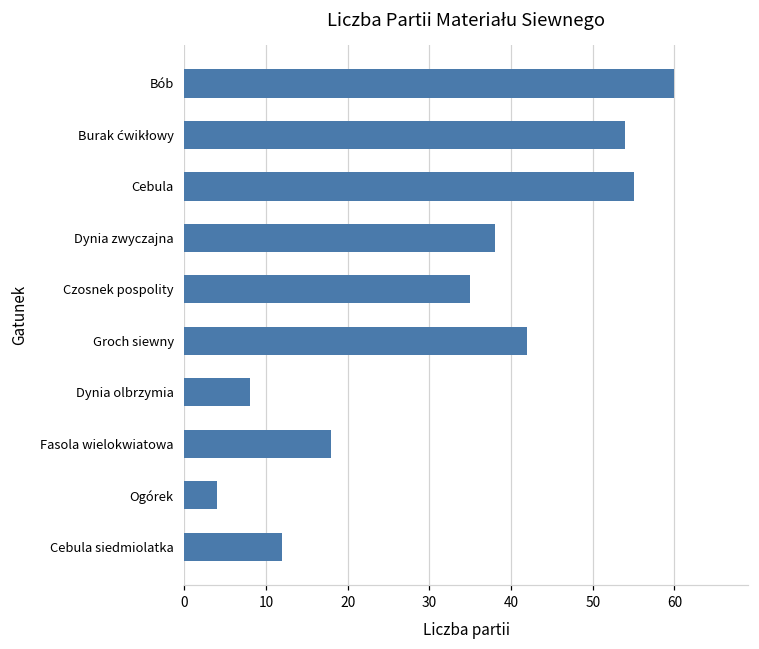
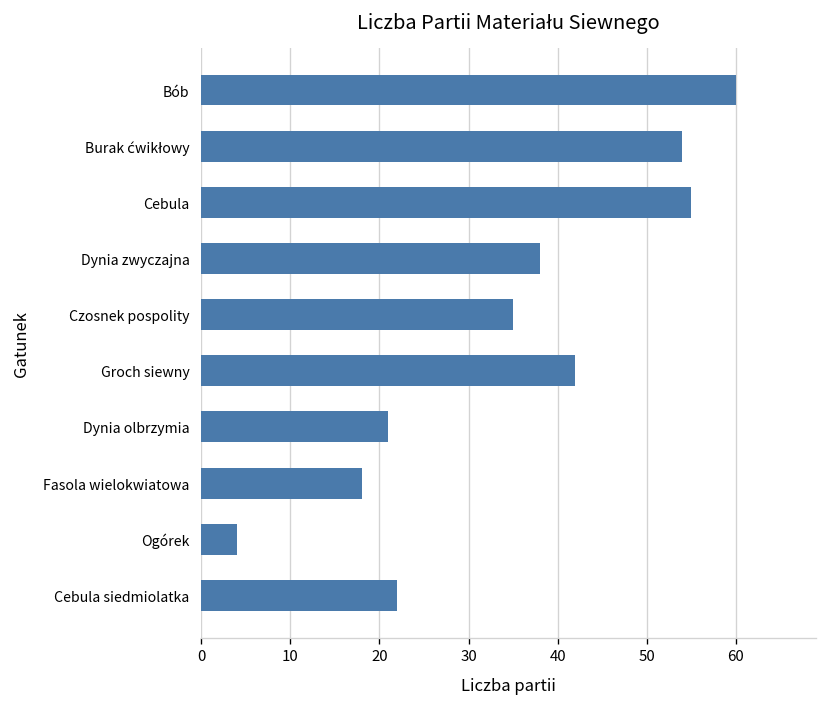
  {
    "Bób": 60,
    "Burak ćwikłowy": 54,
    "Cebula": 55,
    "Dynia zwyczajna": 38,
    "Czosnek pospolity": 35,
    "Groch siewny": 42,
-   "Dynia olbrzymia": 8,
+   "Dynia olbrzymia": 21,
    "Fasola wielokwiatowa": 18,
    "Ogórek": 4,
-   "Cebula siedmiolatka": 12
+   "Cebula siedmiolatka": 22
  }
